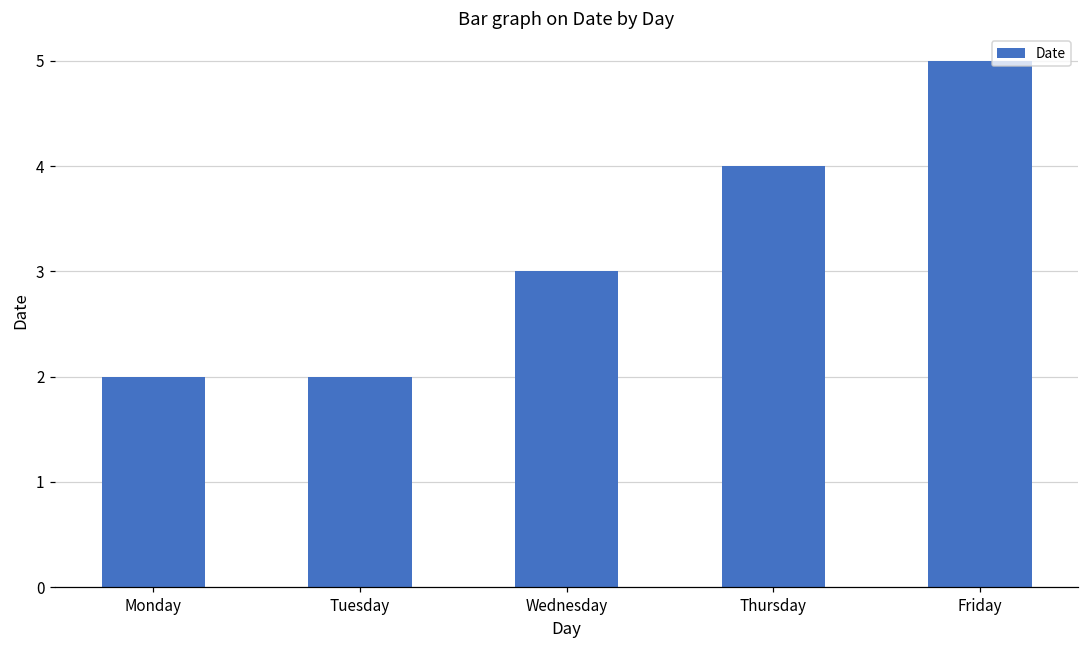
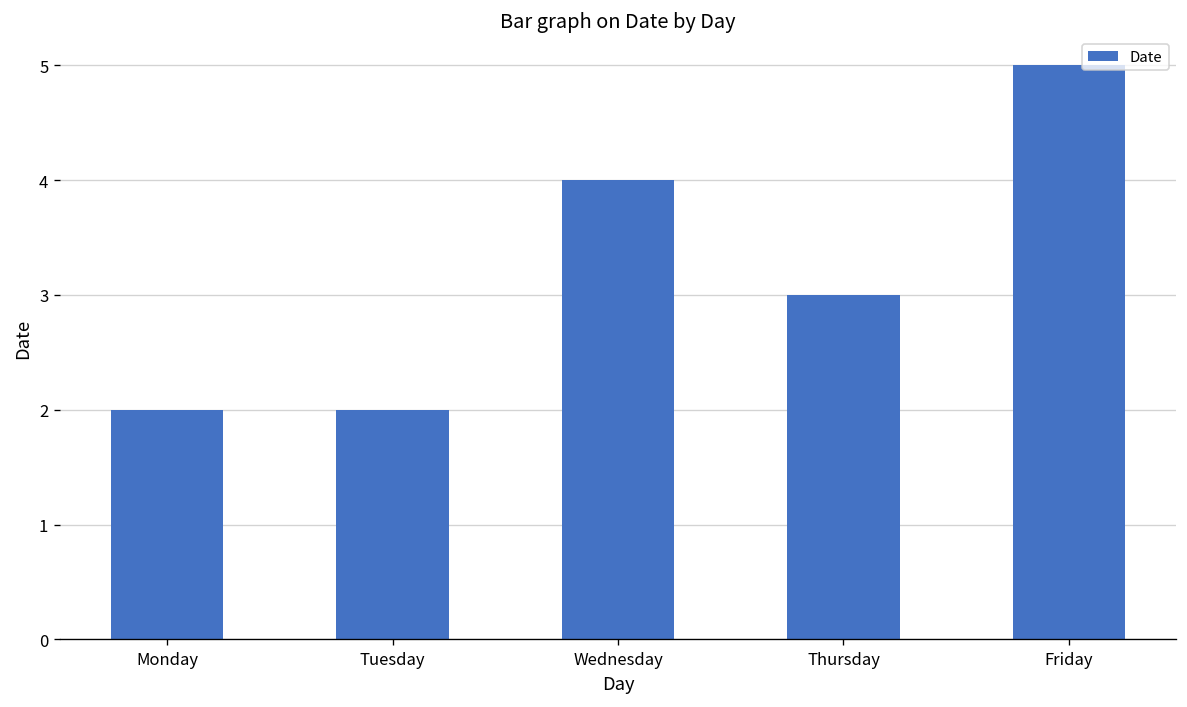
  {
    "Monday": 2,
    "Tuesday": 2,
-   "Wednesday": 3,
-   "Thursday": 4,
+   "Wednesday": 4,
+   "Thursday": 3,
    "Friday": 5
  }
